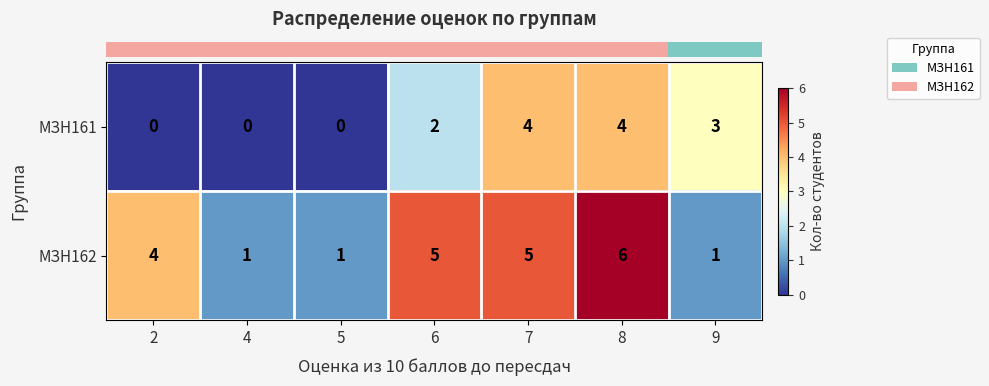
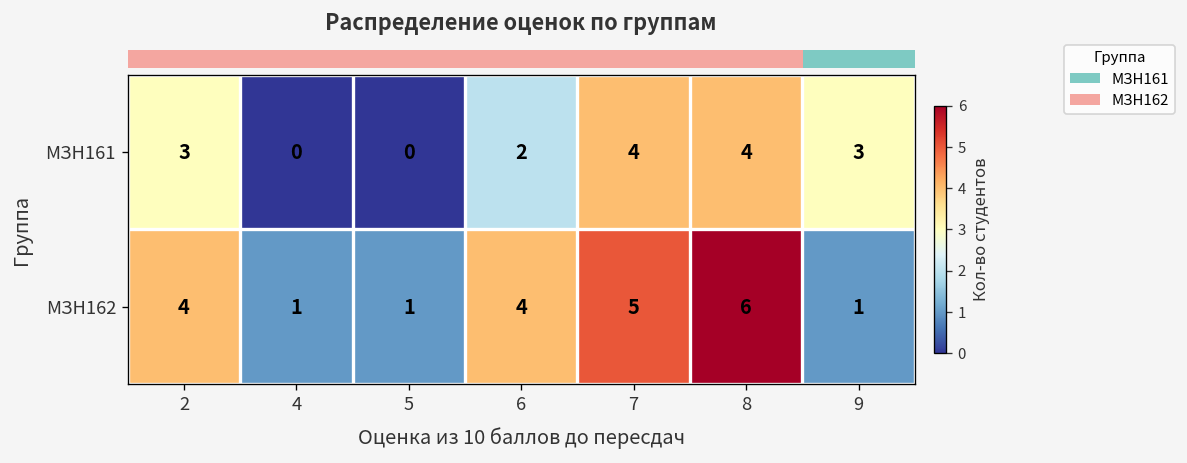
  {
    "МЗН161": {
-     "2": 0,
+     "2": 3,
      "4": 0,
      "5": 0,
      "6": 2,
      "7": 4,
      "8": 4,
      "9": 3
    },
    "МЗН162": {
      "2": 4,
      "4": 1,
      "5": 1,
-     "6": 5,
+     "6": 4,
      "7": 5,
      "8": 6,
      "9": 1
    }
  }
